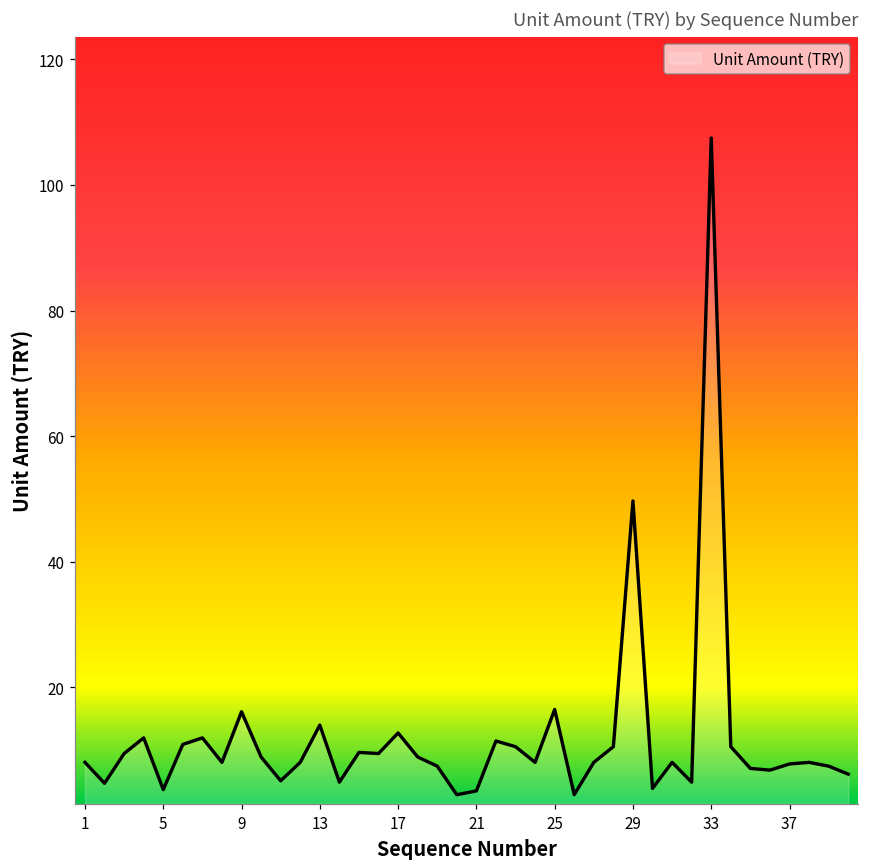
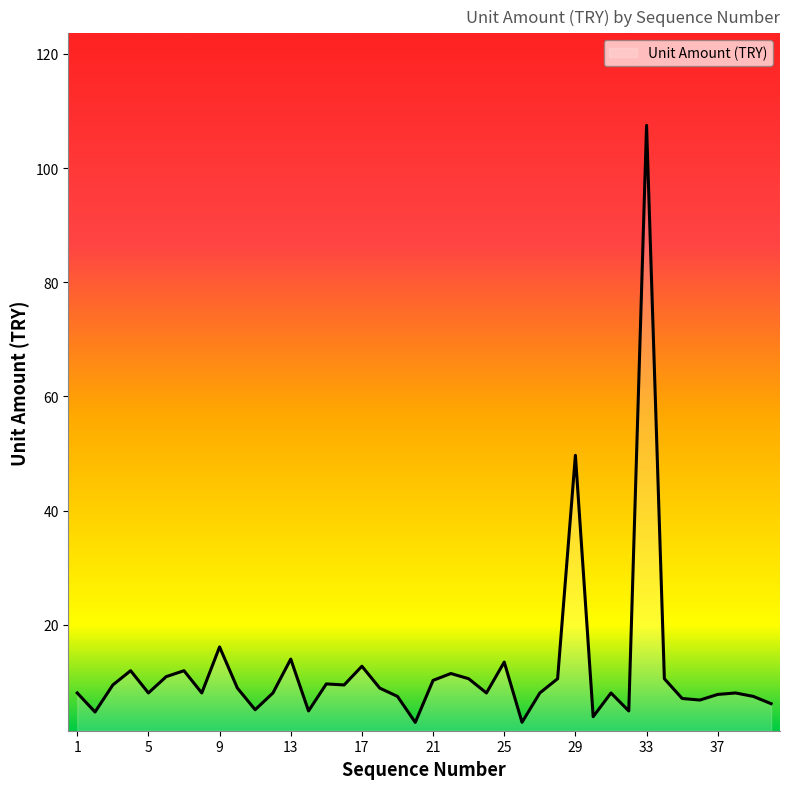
  {
    "1": 8,
-   "5": 4,
+   "5": 8,
    "9": 16,
    "13": 14,
    "17": 13,
-   "21": 4,
-   "25": 16,
+   "21": 10,
+   "25": 13,
    "29": 50,
    "33": 107,
    "37": 8
  }
